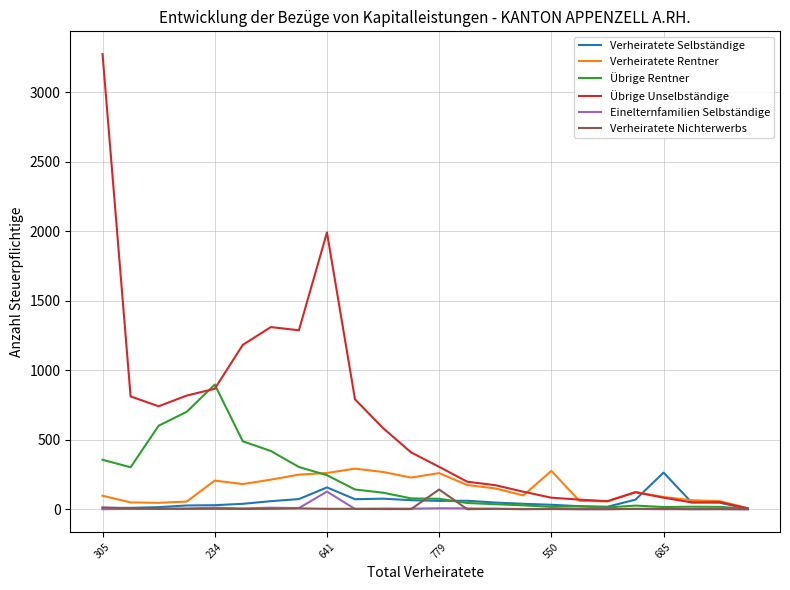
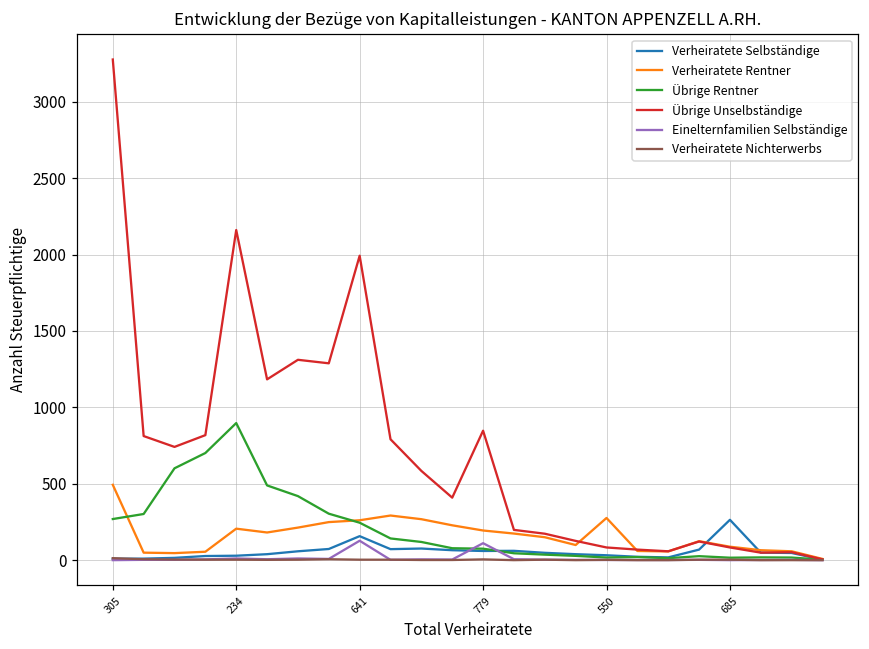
  {
    "Verheiratete Selbständige": {
      "641": 160,
      "685": 260
    },
    "Verheiratete Rentner": {
-     "305": 100,
+     "305": 490,
      "234": 210,
-     "779": 260,
+     "779": 190,
      "550": 280
    },
    "Übrige Rentner": {
-     "305": 360,
+     "305": 270,
      "234": 900
    },
    "Übrige Unselbständige": {
      "305": 3280,
-     "234": 870,
+     "234": 2160,
      "641": 1990,
-     "779": 310,
+     "779": 850,
      "550": 80
    },
    "Einelternfamilien Selbständige": {
      "641": 130,
-     "779": 10
+     "779": 110
    },
    "Verheiratete Nichterwerbs": {
      "641": 0,
-     "779": 140
+     "779": 10
    }
  }
